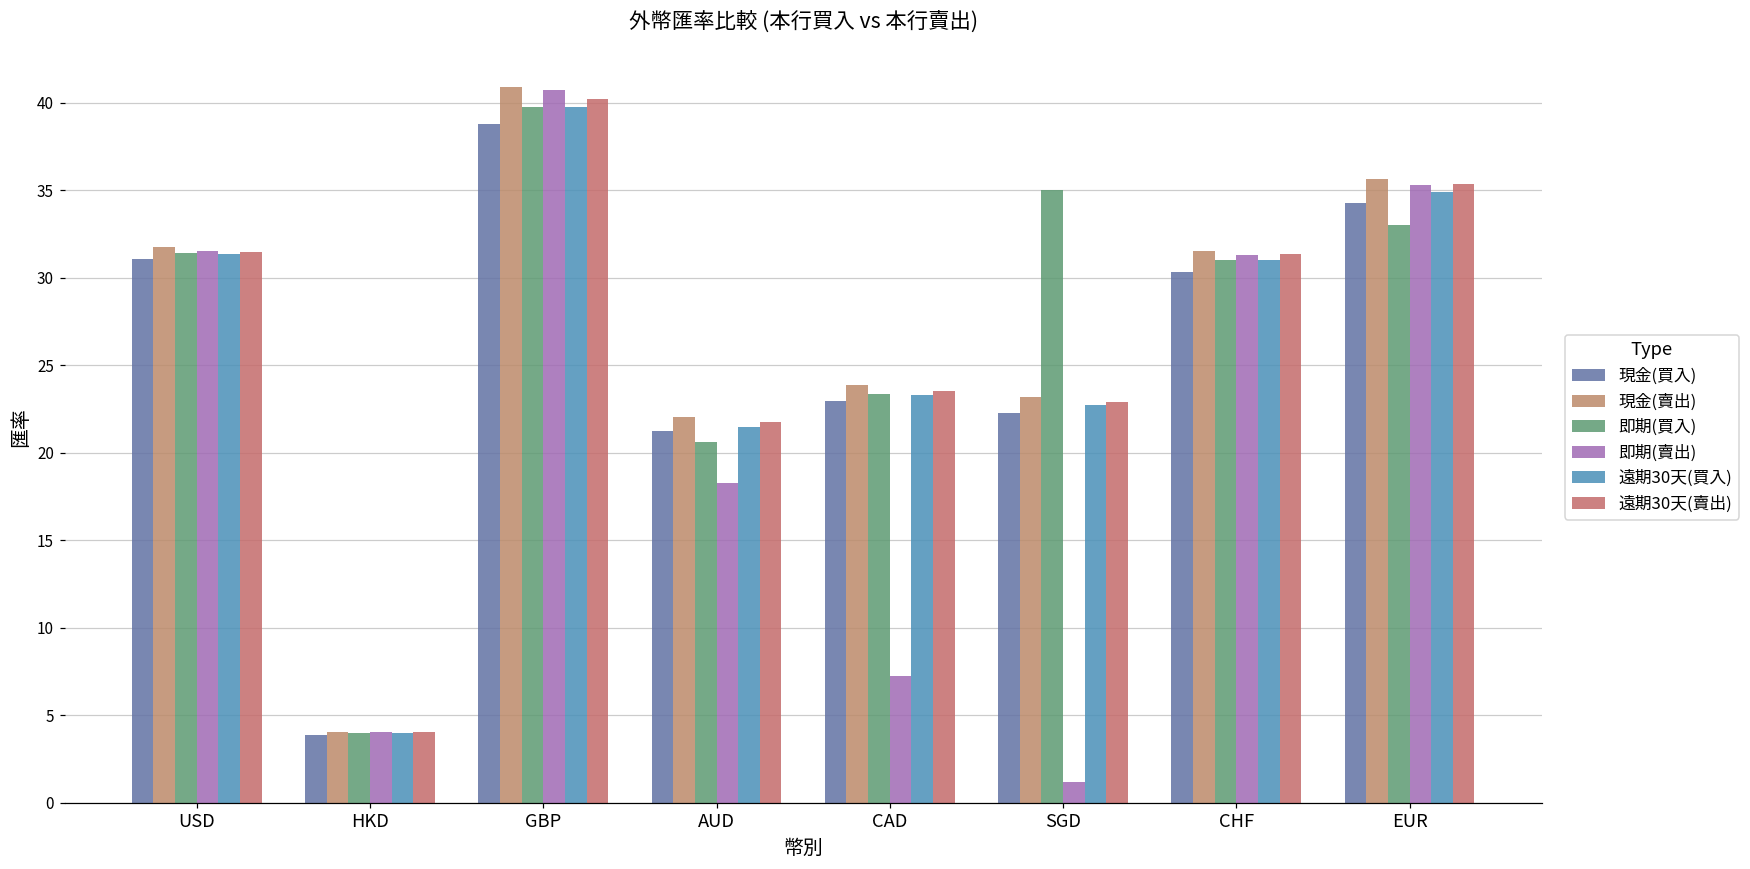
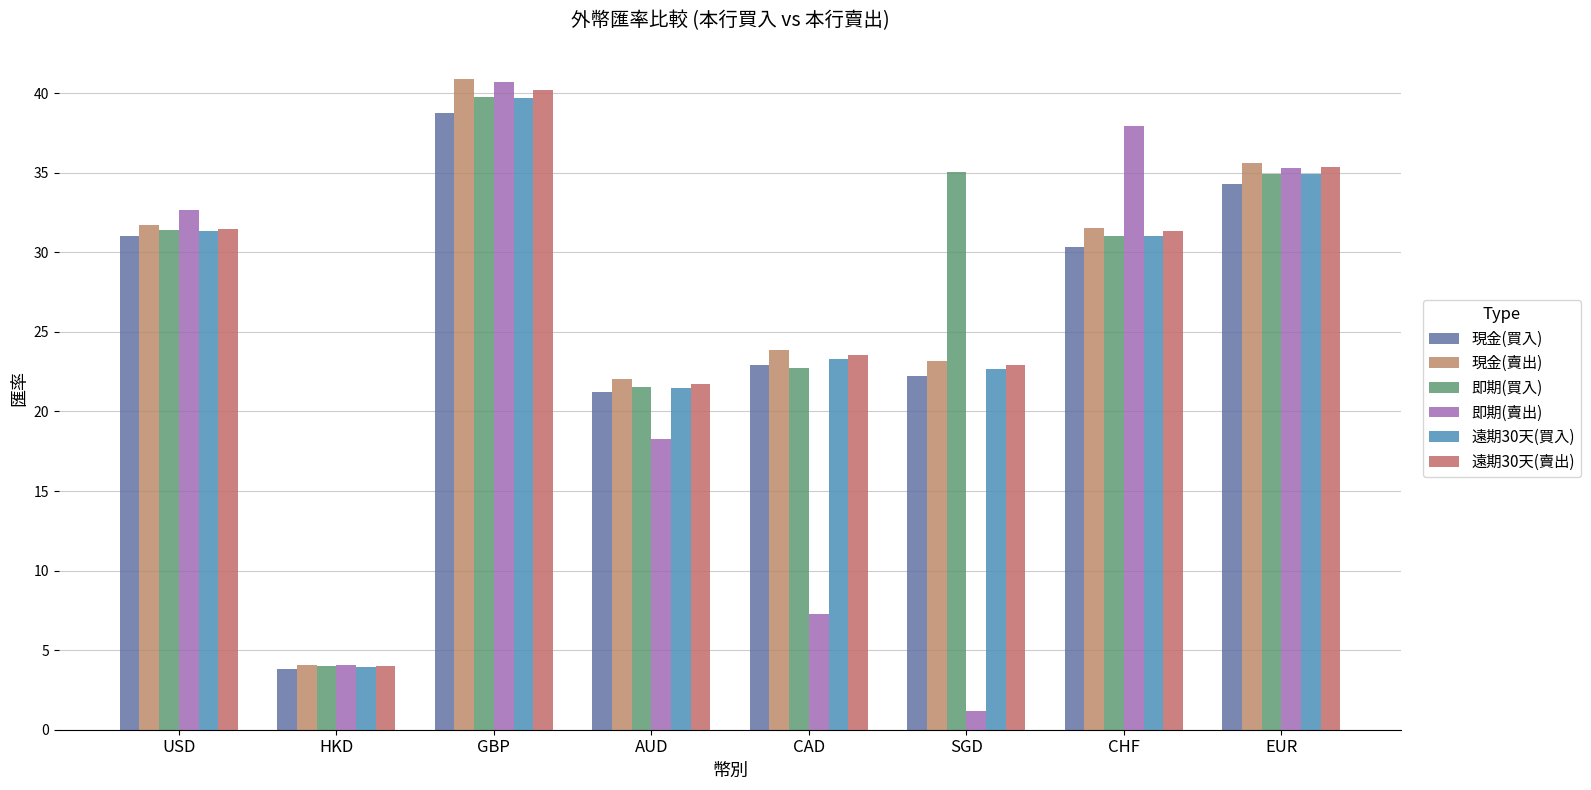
  {
    "即期(買入)": {
      "USD": 31.4,
      "HKD": 4.0,
      "GBP": 39.8,
-     "AUD": 20.6,
-     "CAD": 23.3,
+     "AUD": 21.5,
+     "CAD": 22.8,
      "SGD": 35.0,
      "CHF": 31.0,
-     "EUR": 33.0
+     "EUR": 34.9
    },
    "即期(賣出)": {
-     "USD": 31.5,
+     "USD": 32.7,
      "HKD": 4.0,
      "GBP": 40.7,
      "AUD": 18.3,
      "CAD": 7.3,
      "SGD": 1.2,
-     "CHF": 31.3,
+     "CHF": 37.9,
      "EUR": 35.3
    }
  }
